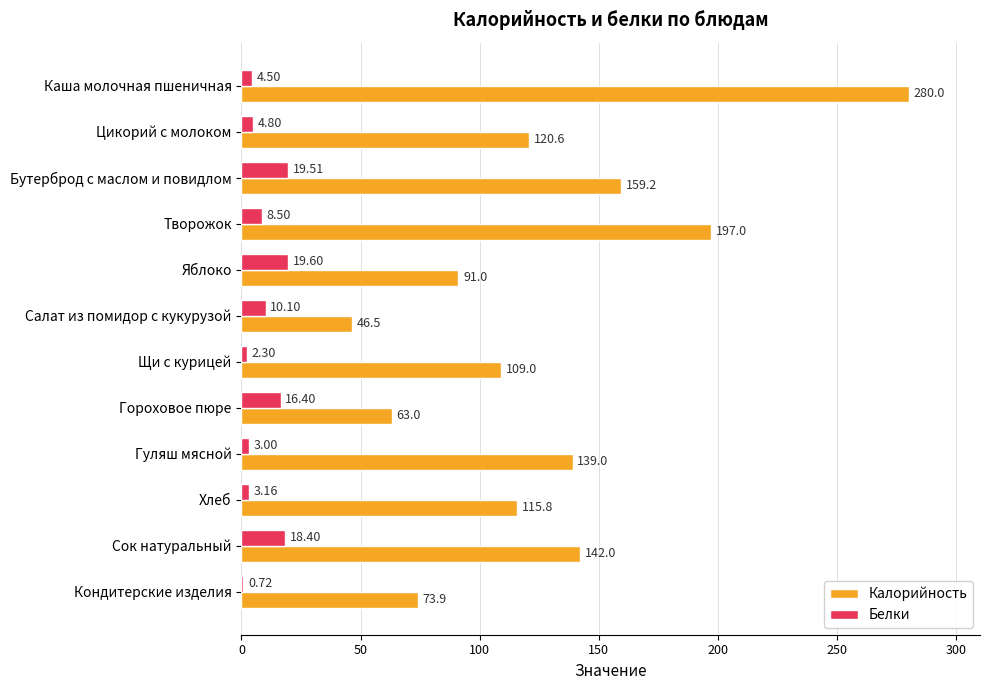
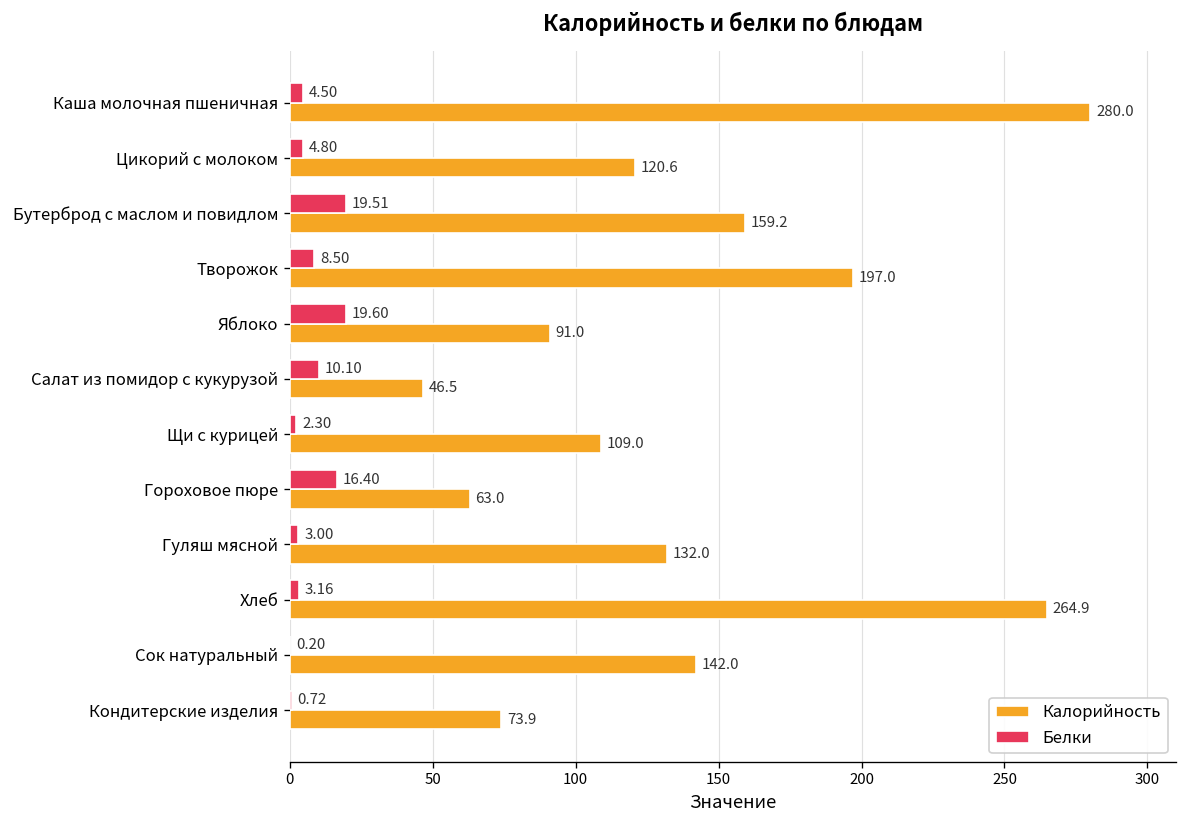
  {
    "Калорийность": {
      "Каша молочная пшеничная": 280.0,
      "Цикорий с молоком": 120.6,
      "Бутерброд с маслом и повидлом": 159.2,
      "Творожок": 197.0,
      "Яблоко": 91.0,
      "Салат из помидор с кукурузой": 46.5,
      "Щи с курицей": 109.0,
      "Гороховое пюре": 63.0,
-     "Гуляш мясной": 139.0,
-     "Хлеб": 115.8,
+     "Гуляш мясной": 132.0,
+     "Хлеб": 264.9,
      "Сок натуральный": 142.0,
      "Кондитерские изделия": 73.9
    },
    "Белки": {
      "Каша молочная пшеничная": 4.50,
      "Цикорий с молоком": 4.80,
      "Бутерброд с маслом и повидлом": 19.51,
      "Творожок": 8.50,
      "Яблоко": 19.60,
      "Салат из помидор с кукурузой": 10.10,
      "Щи с курицей": 2.30,
      "Гороховое пюре": 16.40,
      "Гуляш мясной": 3.00,
      "Хлеб": 3.16,
-     "Сок натуральный": 18.40,
+     "Сок натуральный": 0.20,
      "Кондитерские изделия": 0.72
    }
  }
